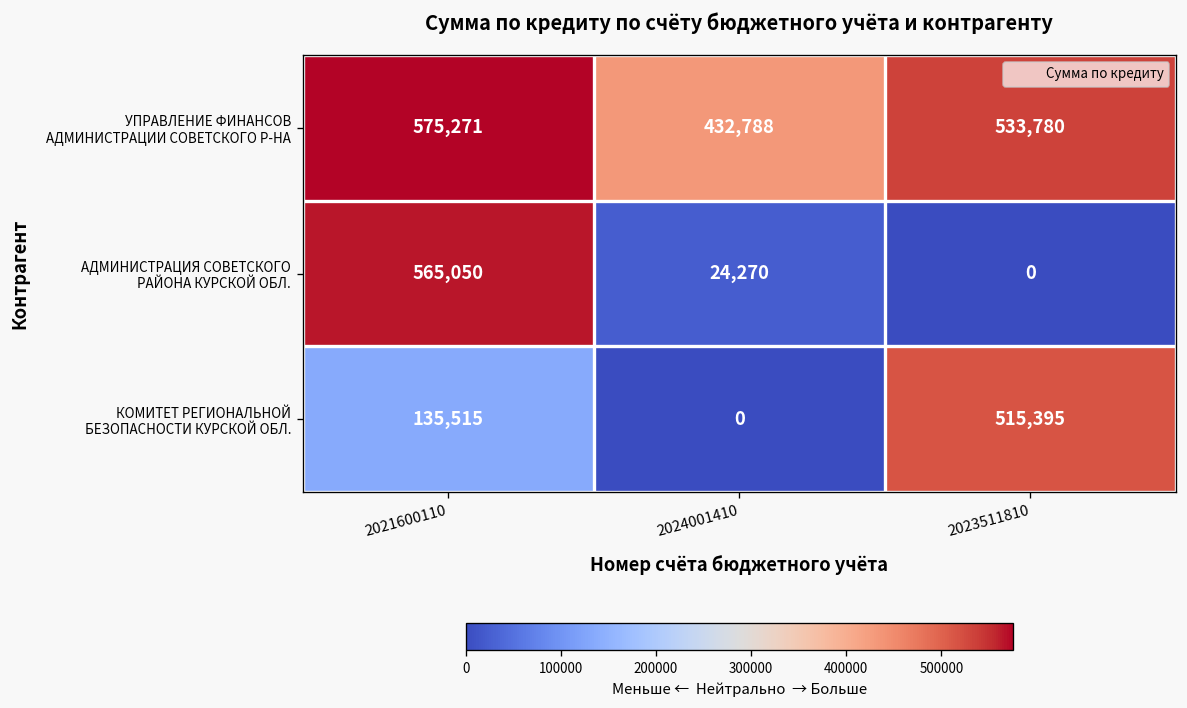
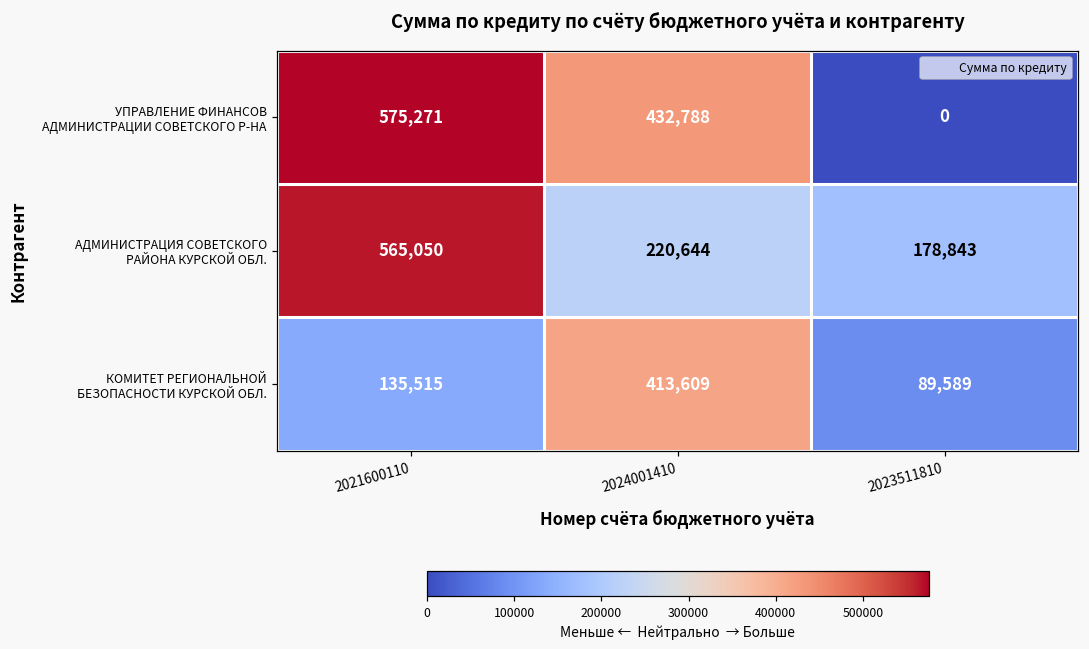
  {
    "УПРАВЛЕНИЕ ФИНАНСОВ АДМИНИСТРАЦИИ СОВЕТСКОГО Р-НА": {
      "2021600110": "575,271",
      "2024001410": "432,788",
-     "2023511810": "533,780"
+     "2023511810": "0"
    },
    "АДМИНИСТРАЦИЯ СОВЕТСКОГО РАЙОНА КУРСКОЙ ОБЛ.": {
      "2021600110": "565,050",
-     "2024001410": "24,270",
-     "2023511810": "0"
+     "2024001410": "220,644",
+     "2023511810": "178,843"
    },
    "КОМИТЕТ РЕГИОНАЛЬНОЙ БЕЗОПАСНОСТИ КУРСКОЙ ОБЛ.": {
      "2021600110": "135,515",
-     "2024001410": "0",
-     "2023511810": "515,395"
+     "2024001410": "413,609",
+     "2023511810": "89,589"
    }
  }
